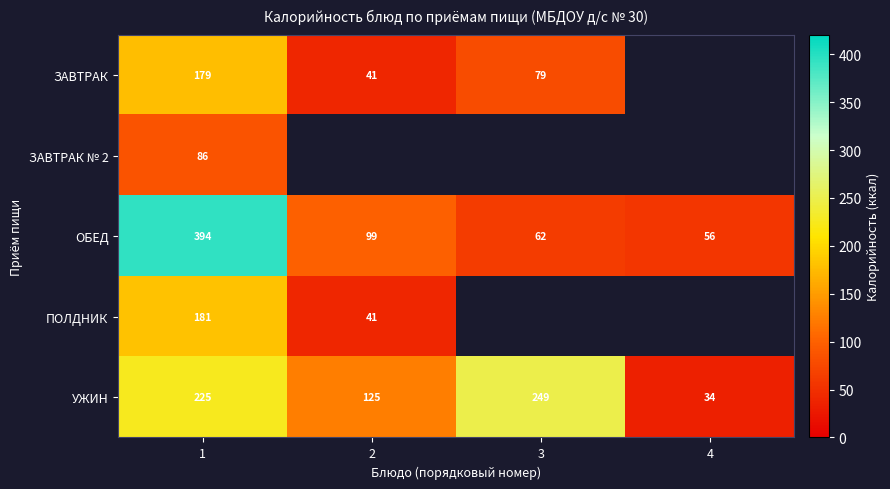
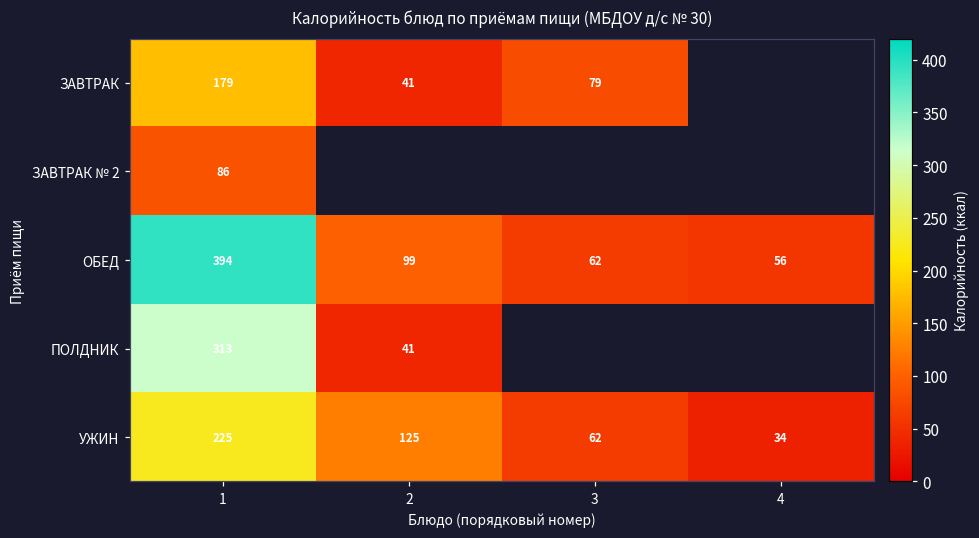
  {
    "ЗАВТРАК": {
      "1": 179,
      "2": 41,
      "3": 79
    },
    "ЗАВТРАК № 2": {
      "1": 86
    },
    "ОБЕД": {
      "1": 394,
      "2": 99,
      "3": 62,
      "4": 56
    },
    "ПОЛДНИК": {
-     "1": 181,
+     "1": 313,
      "2": 41
    },
    "УЖИН": {
      "1": 225,
      "2": 125,
-     "3": 249,
+     "3": 62,
      "4": 34
    }
  }
